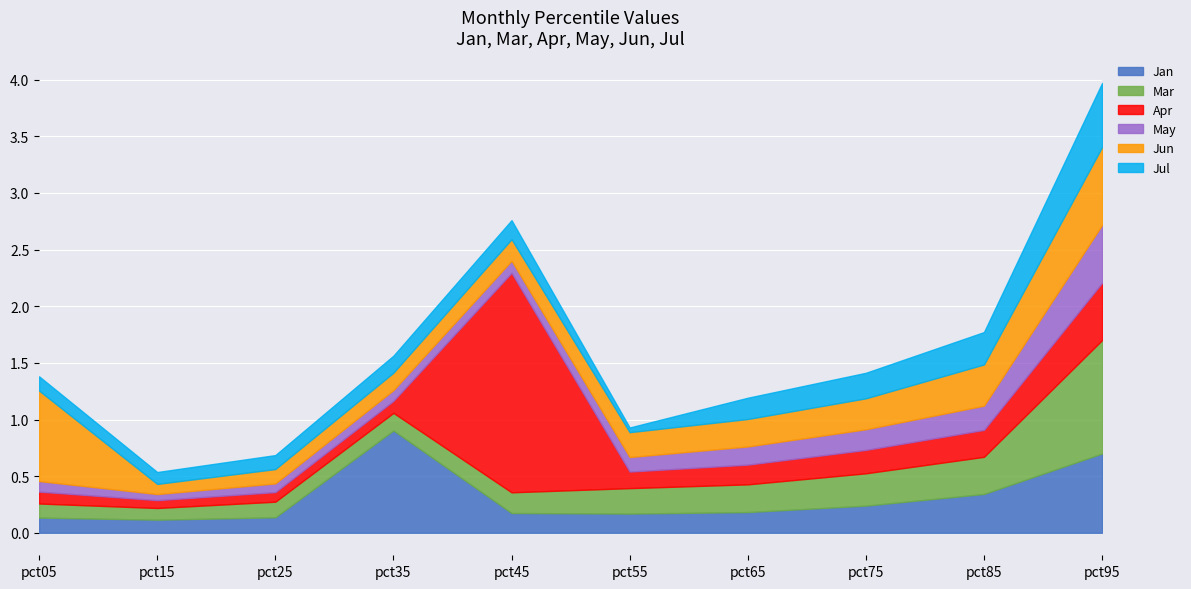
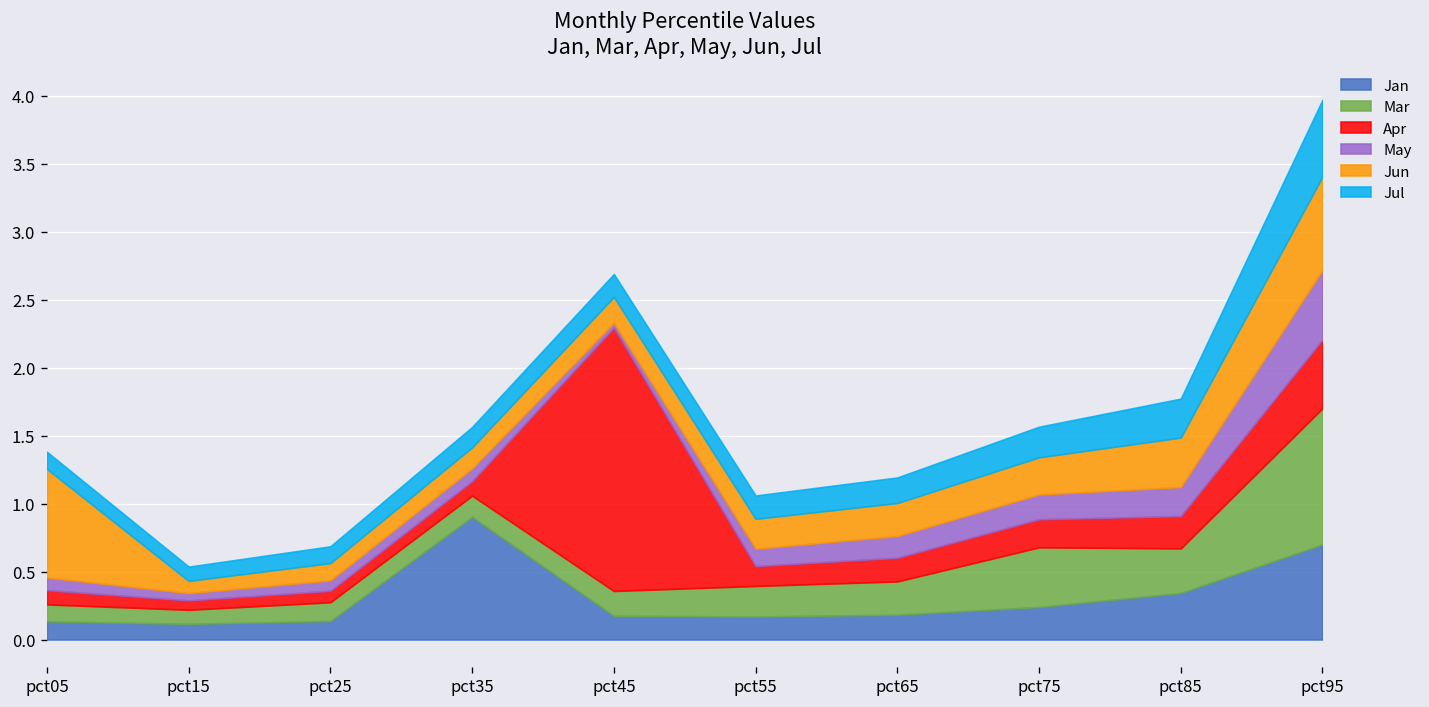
  {
    "Jan": {
      "pct05": 0.13,
      "pct15": 0.12,
      "pct25": 0.14,
      "pct35": 0.90,
      "pct45": 0.17,
      "pct55": 0.17,
      "pct65": 0.18,
      "pct75": 0.24,
      "pct85": 0.34,
      "pct95": 0.70
    },
    "Mar": {
      "pct05": 0.12,
      "pct15": 0.10,
      "pct25": 0.14,
      "pct35": 0.16,
      "pct45": 0.18,
      "pct55": 0.22,
      "pct65": 0.24,
-     "pct75": 0.29,
+     "pct75": 0.44,
      "pct85": 0.33,
      "pct95": 1.00
    },
    "Apr": {
      "pct05": 0.11,
      "pct15": 0.07,
      "pct25": 0.08,
      "pct35": 0.11,
      "pct45": 1.94,
      "pct55": 0.15,
      "pct65": 0.17,
      "pct75": 0.21,
      "pct85": 0.24,
      "pct95": 0.51
    },
    "May": {
      "pct05": 0.09,
      "pct15": 0.05,
      "pct25": 0.08,
      "pct35": 0.09,
-     "pct45": 0.11,
+     "pct45": 0.04,
      "pct55": 0.13,
      "pct65": 0.16,
      "pct75": 0.18,
      "pct85": 0.21,
      "pct95": 0.51
    },
    "Jun": {
      "pct05": 0.80,
      "pct15": 0.09,
      "pct25": 0.13,
      "pct35": 0.15,
      "pct45": 0.19,
      "pct55": 0.22,
      "pct65": 0.24,
      "pct75": 0.27,
      "pct85": 0.36,
      "pct95": 0.69
    },
    "Jul": {
      "pct05": 0.13,
      "pct15": 0.10,
      "pct25": 0.12,
      "pct35": 0.15,
      "pct45": 0.17,
-     "pct55": 0.04,
+     "pct55": 0.17,
      "pct65": 0.19,
      "pct75": 0.23,
      "pct85": 0.29,
      "pct95": 0.57
    }
  }
